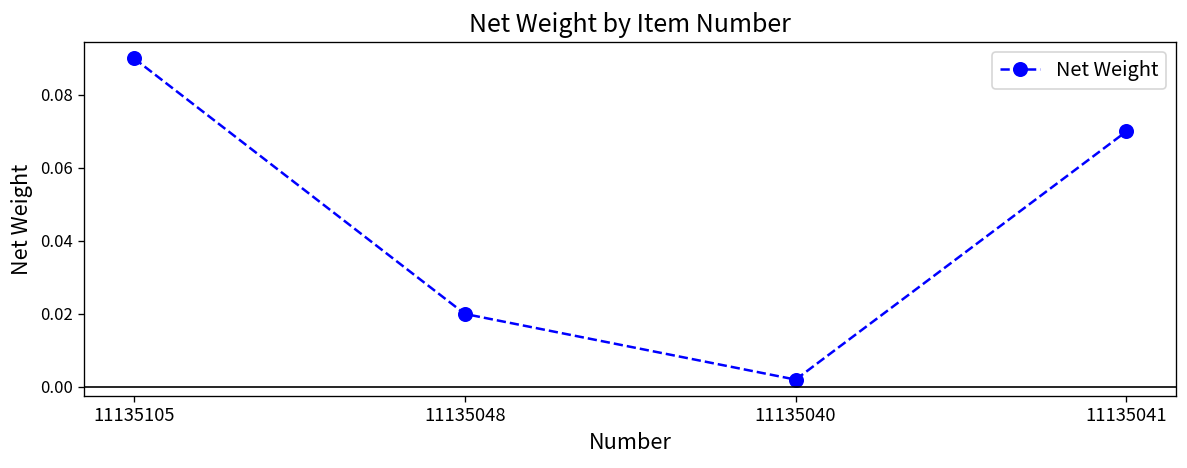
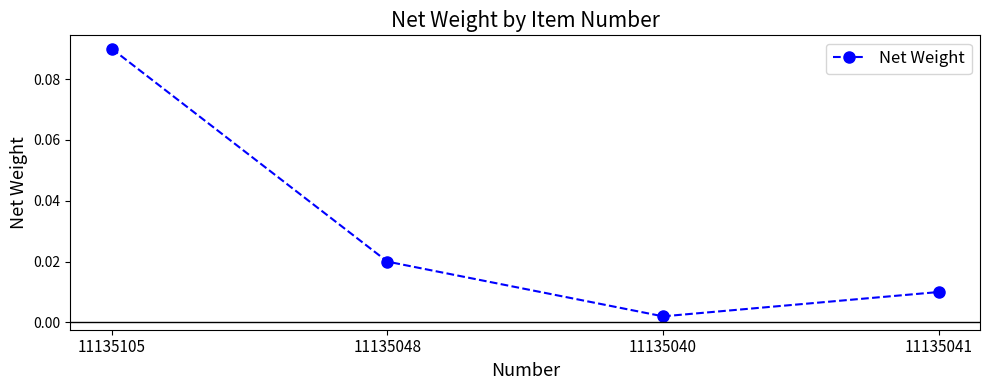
  {
    "11135105": 0.09,
    "11135048": 0.02,
    "11135040": 0.002,
-   "11135041": 0.07
+   "11135041": 0.01
  }
